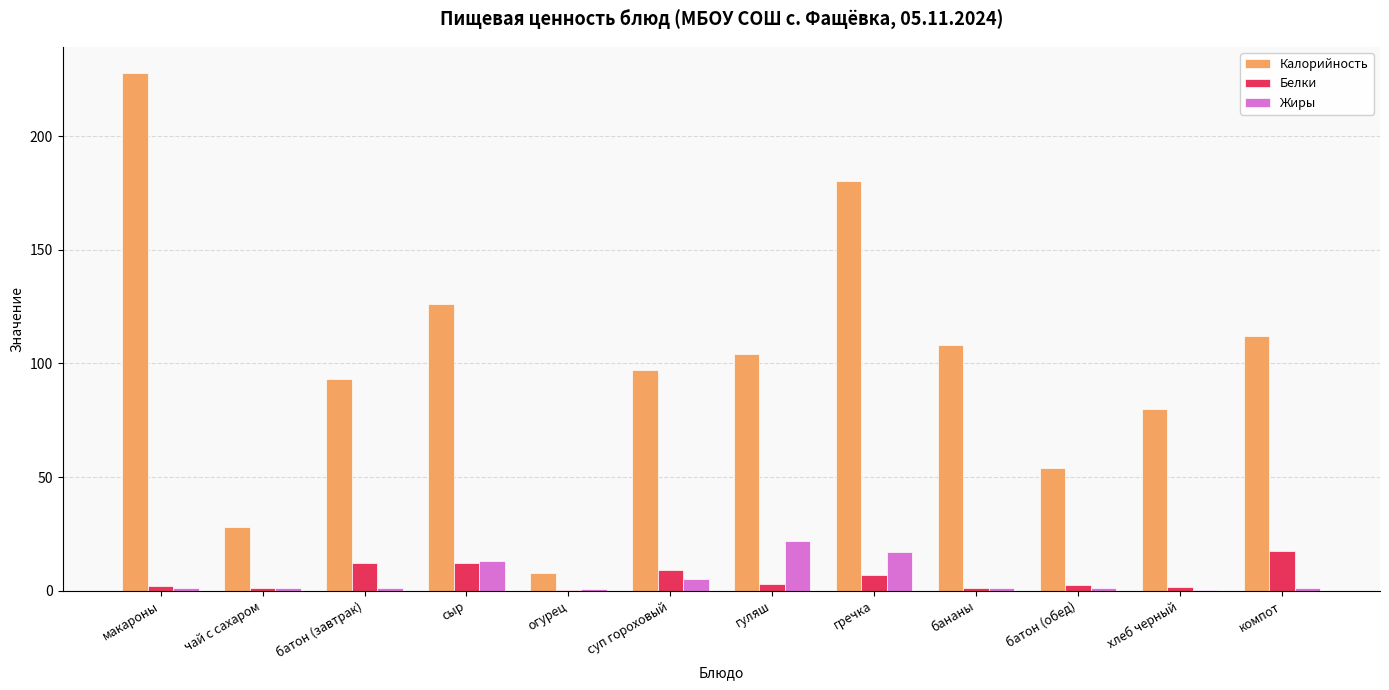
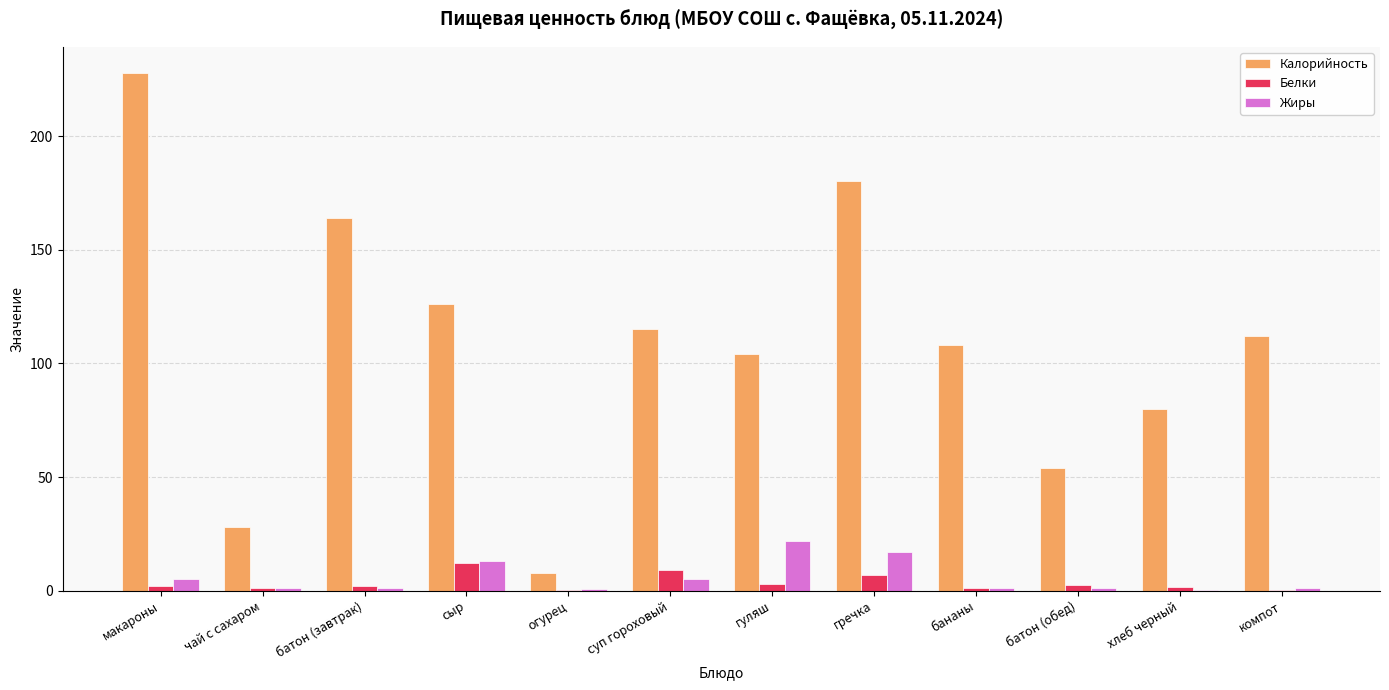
  {
    "Калорийность": {
      "макароны": 228,
      "чай с сахаром": 28,
-     "батон (завтрак)": 93,
+     "батон (завтрак)": 164,
      "сыр": 126,
      "огурец": 8,
-     "суп гороховый": 97,
+     "суп гороховый": 115,
      "гуляш": 104,
      "гречка": 180,
      "бананы": 108,
      "батон (обед)": 54,
      "хлеб черный": 80,
      "компот": 112
    },
    "Белки": {
      "макароны": 2,
-     "батон (завтрак)": 12,
+     "батон (завтрак)": 2,
      "сыр": 12,
      "суп гороховый": 9,
      "гуляш": 3,
      "гречка": 7,
      "бананы": 1,
      "батон (обед)": 2,
      "хлеб черный": 2,
-     "компот": 18
+     "компот": 0
    },
    "Жиры": {
-     "макароны": 1,
+     "макароны": 5,
      "сыр": 13,
      "суп гороховый": 5,
      "гуляш": 22,
      "гречка": 17,
      "компот": 1
    }
  }
